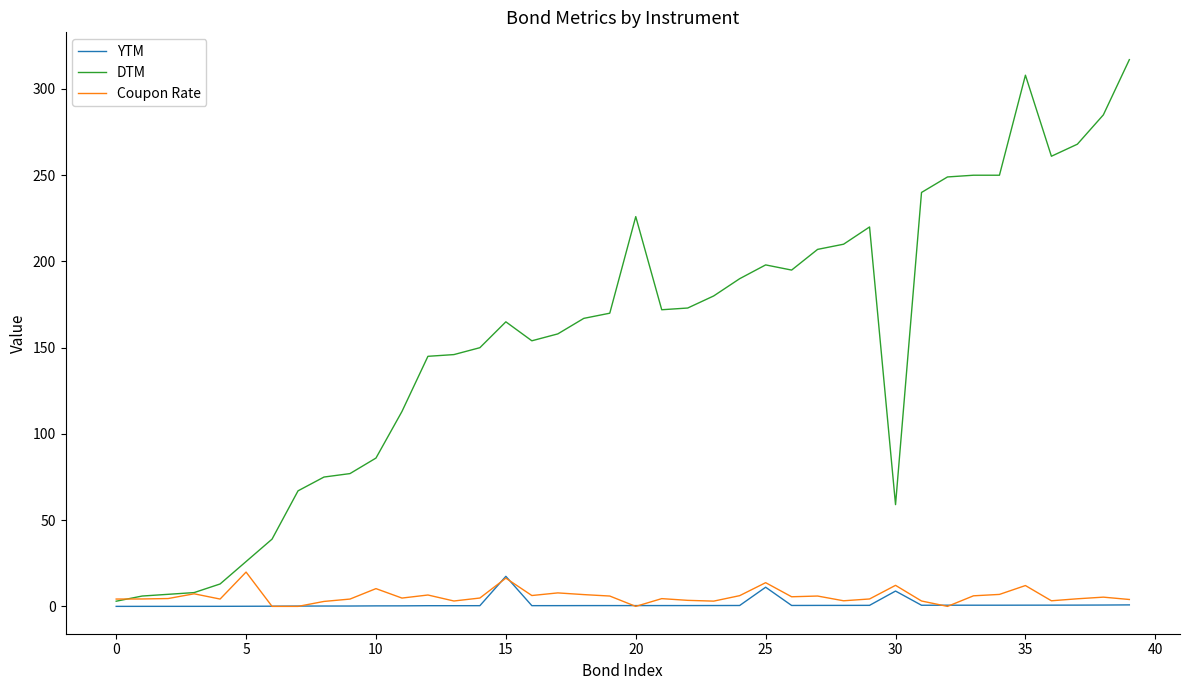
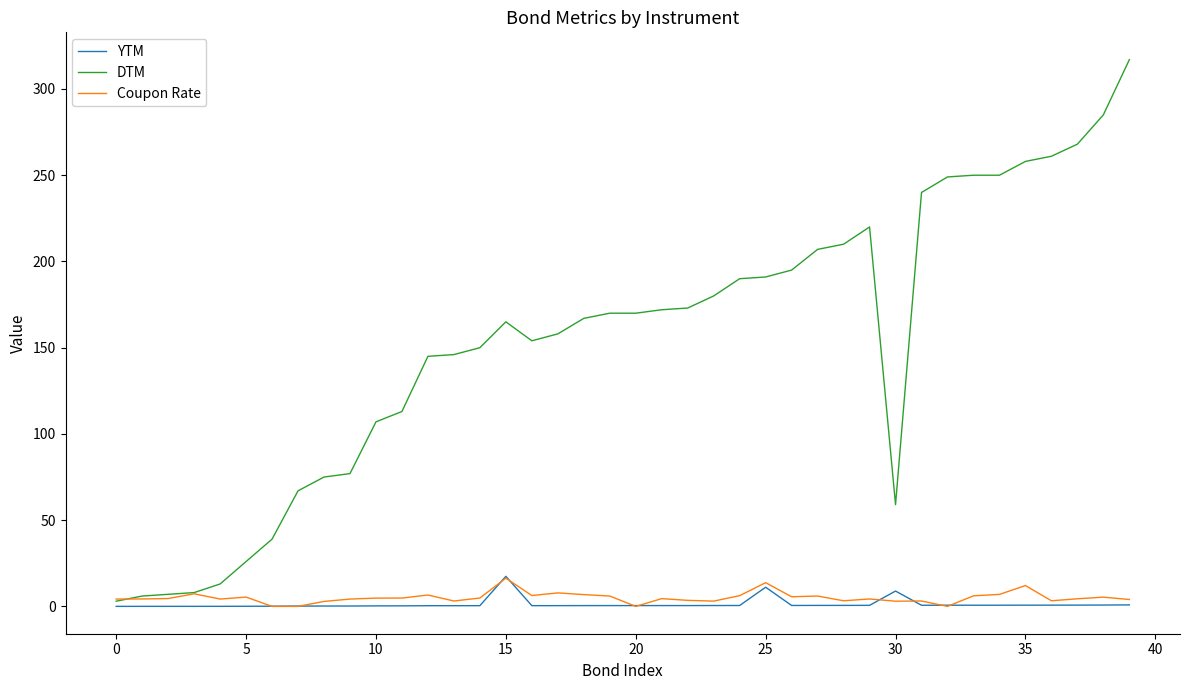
  {
    "YTM": {
      "0": 0,
      "5": 0,
      "10": 0,
      "25": 11,
      "30": 9,
      "35": 1
    },
    "DTM": {
      "5": 26,
-     "10": 86,
+     "10": 107,
      "15": 165,
-     "20": 226,
-     "25": 198,
+     "20": 170,
+     "25": 191,
      "30": 59,
-     "35": 308
+     "35": 258
    },
    "Coupon Rate": {
-     "5": 20,
-     "10": 10,
+     "5": 5,
+     "10": 5,
      "25": 14,
-     "30": 12,
+     "30": 3,
      "35": 12
    }
  }
